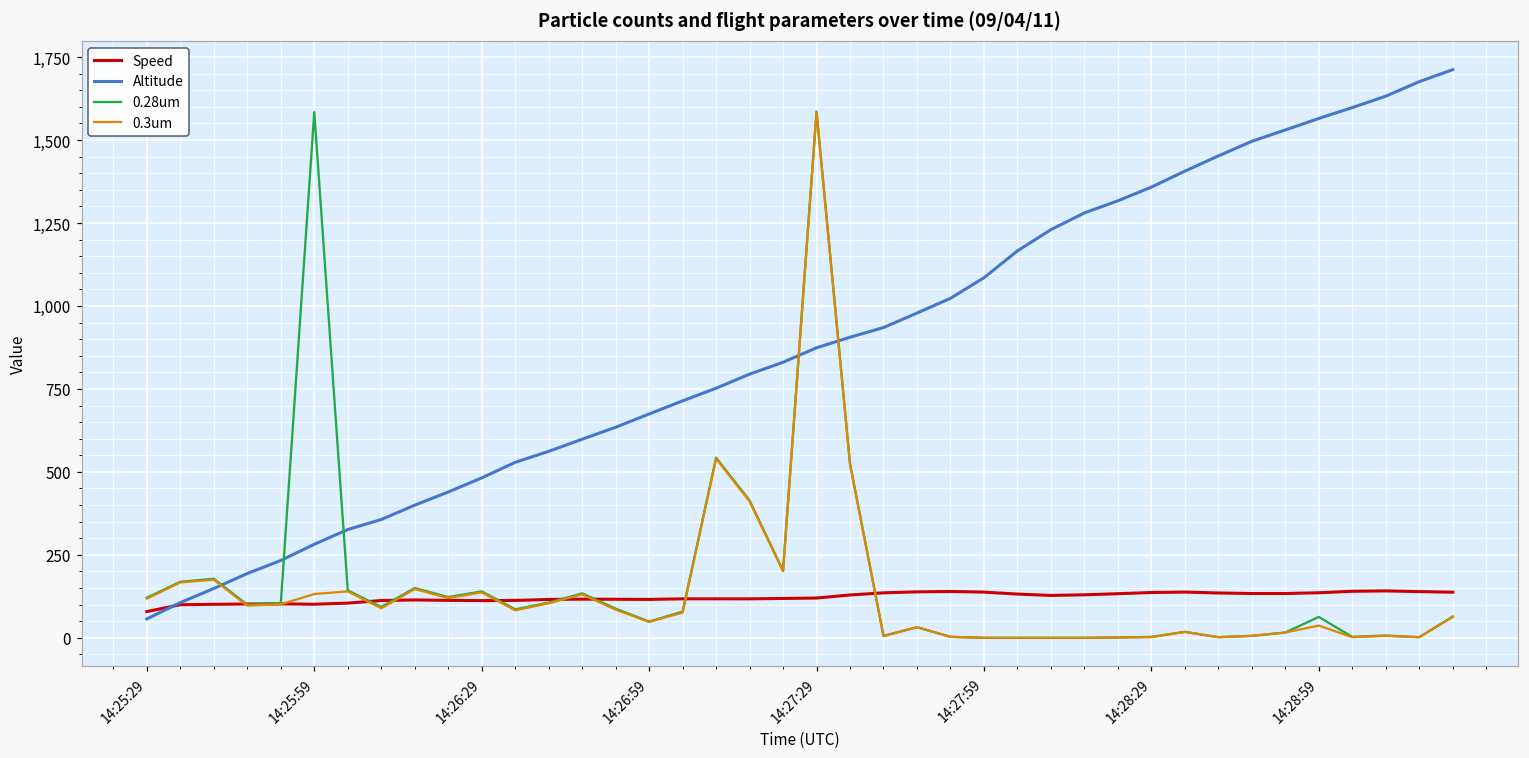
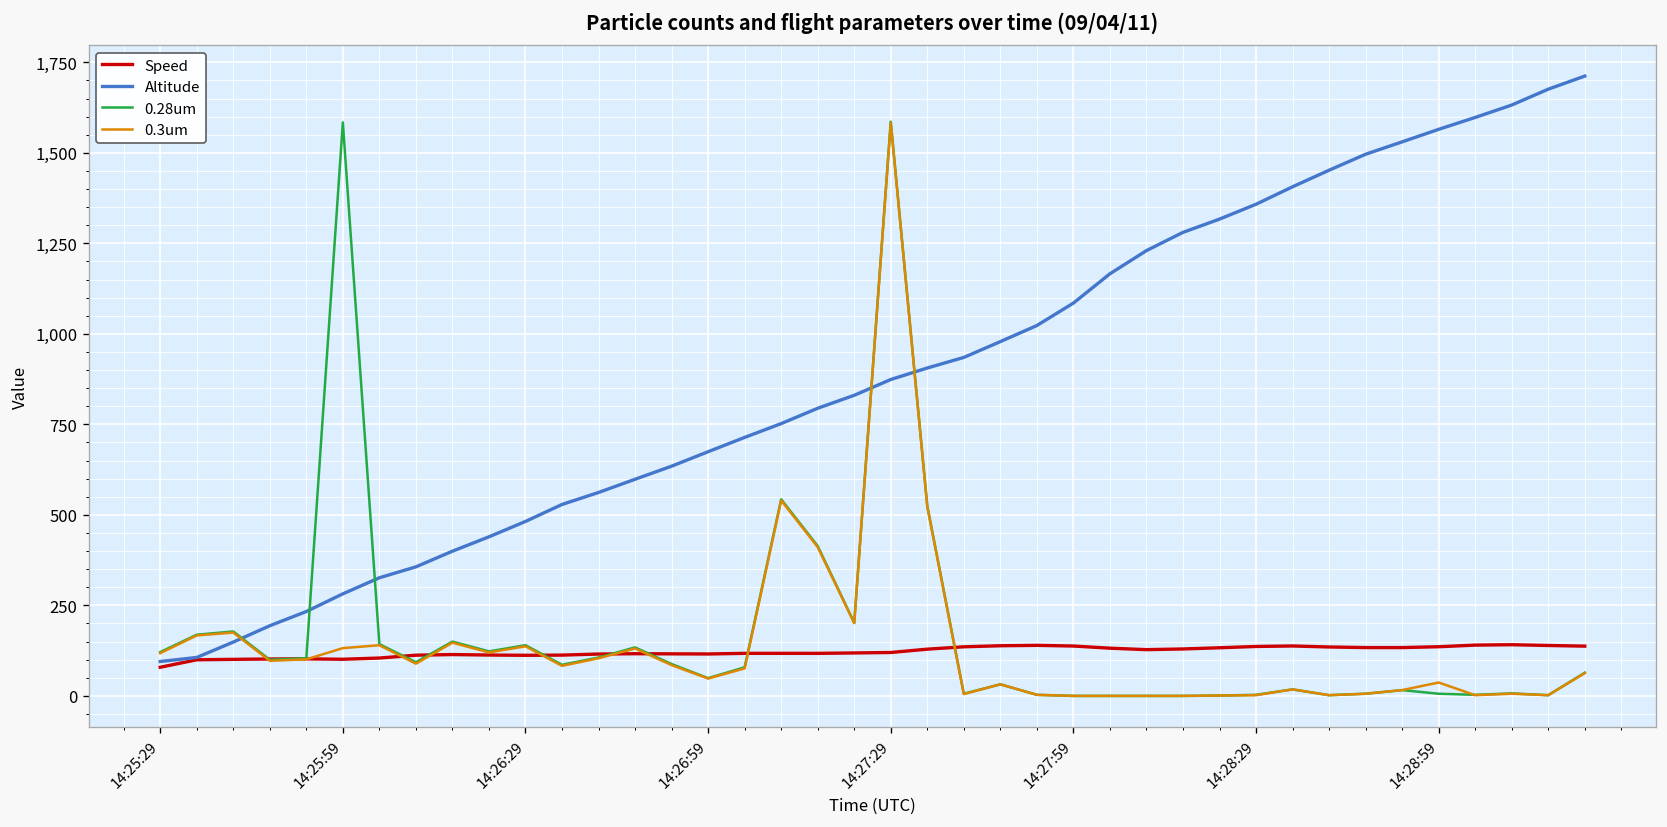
  {
    "Speed": {
      "14:25:29": "80",
      "14:25:59": "100",
      "14:26:29": "110",
      "14:26:59": "120",
      "14:27:29": "120",
      "14:27:59": "140",
      "14:28:29": "140",
      "14:28:59": "140"
    },
    "Altitude": {
-     "14:25:29": "60",
+     "14:25:29": "100",
      "14:25:59": "280",
      "14:26:29": "480",
      "14:26:59": "670",
      "14:27:29": "870",
      "14:27:59": "1,090",
      "14:28:29": "1,360",
      "14:28:59": "1,560"
    },
    "0.28um": {
      "14:25:59": "1,580",
-     "14:28:59": "60"
+     "14:28:59": "10"
    },
    "0.3um": {
      "14:25:59": "130",
      "14:28:59": "40"
    }
  }
